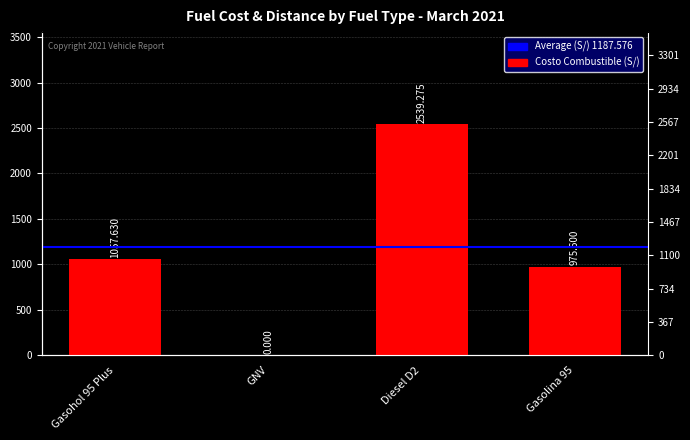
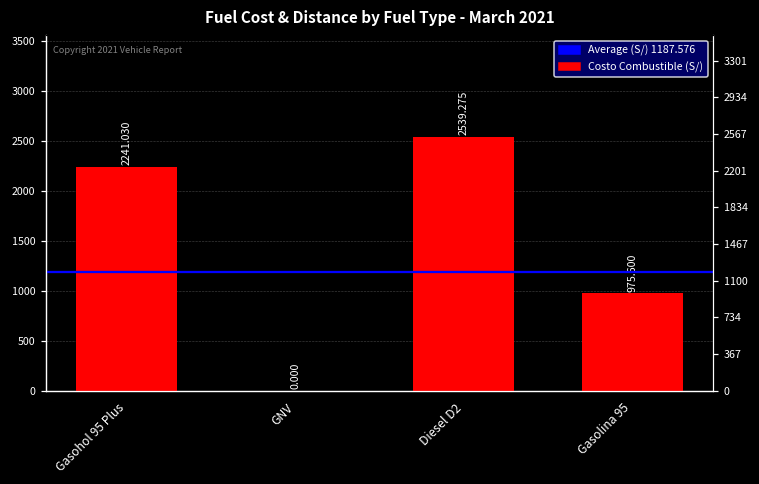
  {
-   "Gasohol 95 Plus": 1057.630,
+   "Gasohol 95 Plus": 2241.030,
    "GNV": 0.000,
    "Diesel D2": 2539.275,
    "Gasolina 95": 975.600
  }
